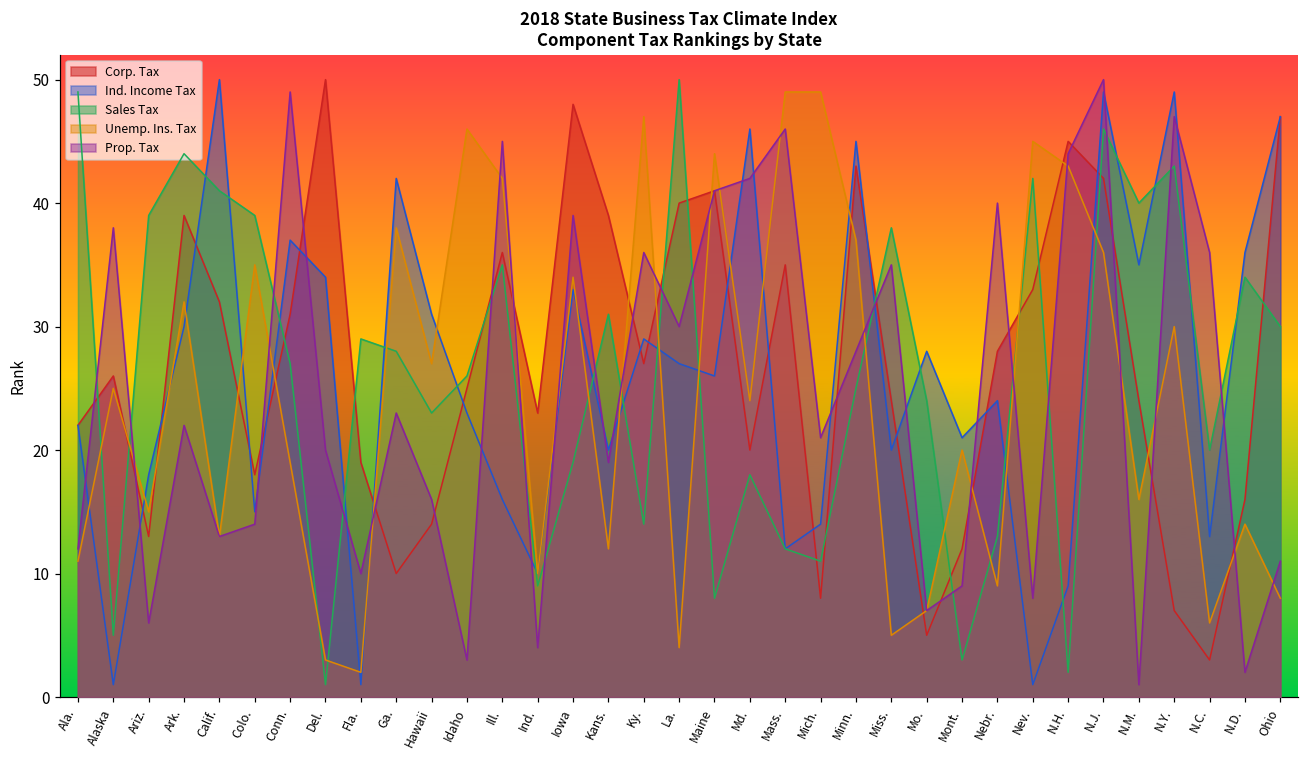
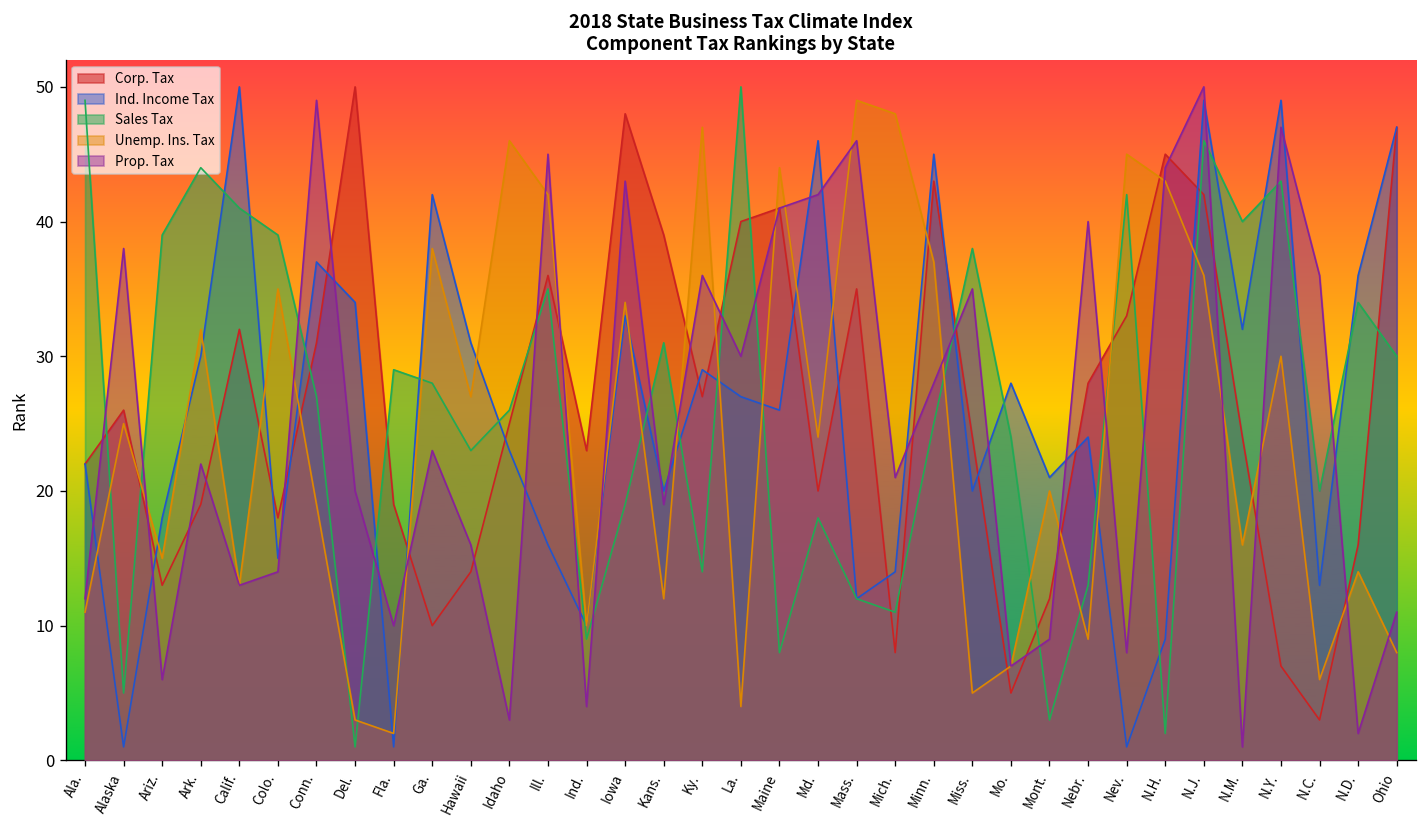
  {
    "Corp. Tax": {
      "Alaska": 26,
      "Ariz.": 13,
-     "Ark.": 39,
+     "Ark.": 19,
      "Calif.": 32,
      "Colo.": 18,
      "Conn.": 31,
      "Del.": 50,
      "Fla.": 19,
      "Ga.": 10,
      "Hawaii": 14,
      "Idaho": 25,
      "Ill.": 36,
      "Ind.": 23,
      "Iowa": 48,
      "Kans.": 39,
      "Ky.": 27,
      "La.": 40,
      "Md.": 20,
      "Mass.": 35,
      "Mich.": 8,
      "Minn.": 43,
      "Miss.": 24,
      "Mo.": 5,
      "Mont.": 12,
      "Nebr.": 28,
      "Nev.": 33,
      "N.H.": 45,
      "N.J.": 42,
      "N.M.": 24,
      "N.Y.": 7,
      "N.C.": 3,
      "N.D.": 16
    },
    "Ind. Income Tax": {
      "Alaska": 1,
      "Ariz.": 18,
      "Ark.": 30,
      "Calif.": 50,
      "Colo.": 15,
      "Conn.": 37,
      "Del.": 34,
      "Fla.": 1,
      "Ga.": 42,
      "Hawaii": 31,
      "Idaho": 23,
      "Ill.": 16,
      "Iowa": 33,
      "Kans.": 20,
      "Ky.": 29,
      "La.": 27,
      "Maine": 26,
      "Md.": 46,
      "Mich.": 14,
      "Minn.": 45,
      "Miss.": 20,
      "Mo.": 28,
      "Mont.": 21,
      "Nebr.": 24,
      "Nev.": 1,
      "N.H.": 9,
      "N.J.": 49,
-     "N.M.": 35,
+     "N.M.": 32,
      "N.Y.": 49,
      "N.C.": 13,
      "N.D.": 36
    },
    "Sales Tax": {
      "Alaska": 5,
      "Ariz.": 39,
      "Ark.": 44,
      "Calif.": 41,
      "Colo.": 39,
      "Conn.": 27,
      "Del.": 1,
      "Fla.": 29,
      "Ga.": 28,
      "Hawaii": 23,
      "Idaho": 26,
      "Ill.": 35,
      "Ind.": 9,
      "Iowa": 19,
      "Kans.": 31,
      "Ky.": 14,
      "La.": 50,
      "Maine": 8,
      "Md.": 18,
      "Mich.": 11,
      "Minn.": 25,
      "Miss.": 38,
      "Mo.": 24,
      "Mont.": 3,
      "Nebr.": 13,
      "Nev.": 42,
      "N.H.": 2,
      "N.J.": 46,
      "N.M.": 40,
      "N.Y.": 43,
      "N.C.": 20,
      "N.D.": 34,
      "Ohio": 30
    },
    "Unemp. Ins. Tax": {
      "Ala.": 11,
      "Alaska": 25,
      "Ariz.": 15,
      "Ark.": 32,
      "Colo.": 35,
      "Conn.": 19,
      "Del.": 3,
      "Fla.": 2,
      "Ga.": 38,
      "Hawaii": 27,
      "Idaho": 46,
      "Ill.": 42,
      "Iowa": 34,
      "Kans.": 12,
      "Ky.": 47,
      "La.": 4,
      "Maine": 44,
      "Md.": 24,
      "Mass.": 49,
-     "Mich.": 49,
+     "Mich.": 48,
      "Minn.": 37,
      "Miss.": 5,
      "Mont.": 20,
      "Nebr.": 9,
      "Nev.": 45,
      "N.H.": 43,
      "N.J.": 36,
      "N.M.": 16,
      "N.Y.": 30,
      "N.C.": 6,
      "N.D.": 14,
      "Ohio": 8
    },
    "Prop. Tax": {
      "Ala.": 12,
      "Alaska": 38,
      "Ariz.": 6,
      "Ark.": 22,
      "Colo.": 14,
      "Conn.": 49,
      "Del.": 20,
      "Fla.": 10,
      "Ga.": 23,
      "Hawaii": 16,
      "Idaho": 3,
      "Ill.": 45,
      "Ind.": 4,
-     "Iowa": 39,
+     "Iowa": 43,
      "Kans.": 19,
      "Ky.": 36,
      "La.": 30,
      "Md.": 42,
      "Mass.": 46,
      "Mich.": 21,
      "Minn.": 28,
      "Miss.": 35,
      "Mont.": 9,
      "Nebr.": 40,
      "Nev.": 8,
      "N.H.": 44,
      "N.J.": 50,
      "N.M.": 1,
      "N.Y.": 47,
      "N.C.": 36,
      "N.D.": 2,
      "Ohio": 11
    }
  }
